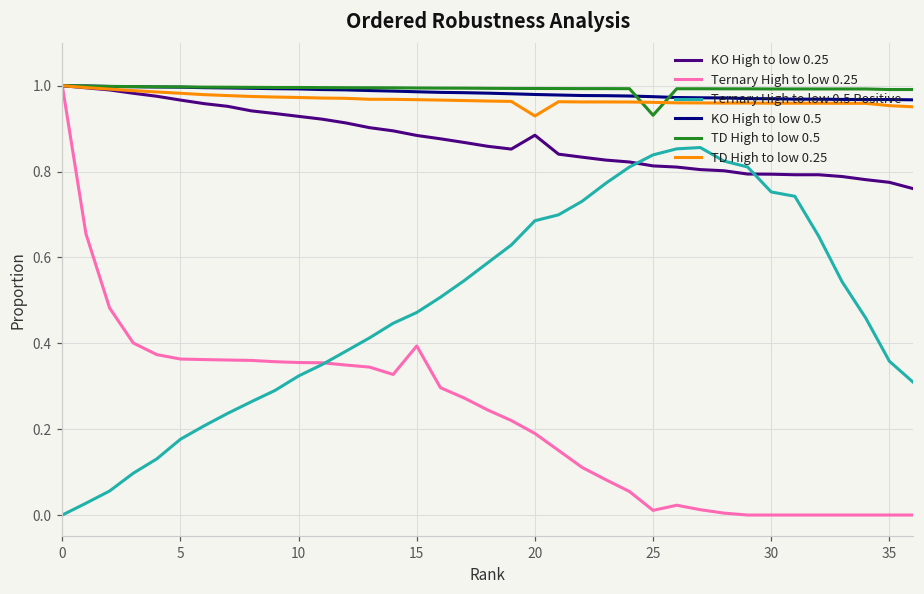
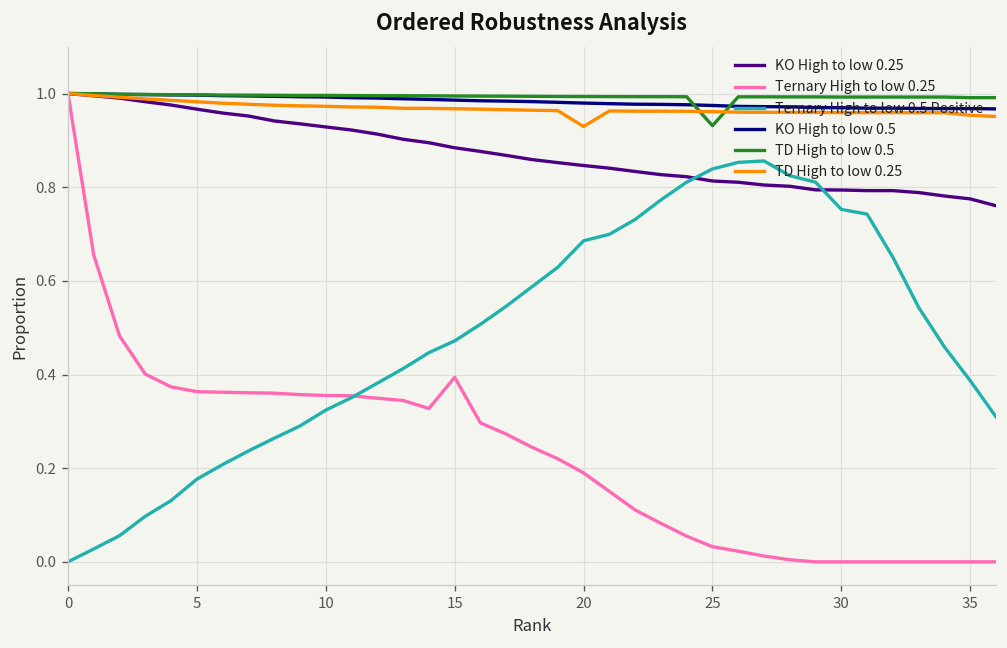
  {
    "KO High to low 0.25": {
      "5": 0.97,
      "10": 0.93,
      "15": 0.88,
-     "20": 0.88,
+     "20": 0.85,
      "25": 0.81,
      "30": 0.79,
      "35": 0.77
    },
    "Ternary High to low 0.25": {
      "5": 0.36,
      "10": 0.36,
      "15": 0.39,
      "20": 0.19,
-     "25": 0.01,
+     "25": 0.03,
      "30": 0.00,
      "35": 0.00
    },
    "Ternary High to low 0.5 Positive": {
      "0": 0.00,
      "5": 0.18,
      "10": 0.32,
      "15": 0.47,
      "20": 0.69,
      "25": 0.84,
      "30": 0.75,
-     "35": 0.36
+     "35": 0.39
    },
    "KO High to low 0.5": {
      "15": 0.99,
      "20": 0.98,
      "25": 0.97,
      "30": 0.97,
      "35": 0.97
    },
    "TD High to low 0.5": {
      "15": 0.99,
      "20": 0.99,
      "25": 0.93,
      "30": 0.99,
      "35": 0.99
    },
    "TD High to low 0.25": {
      "5": 0.98,
      "10": 0.97,
      "15": 0.97,
      "20": 0.93,
      "25": 0.96,
      "30": 0.96,
      "35": 0.95
    }
  }
